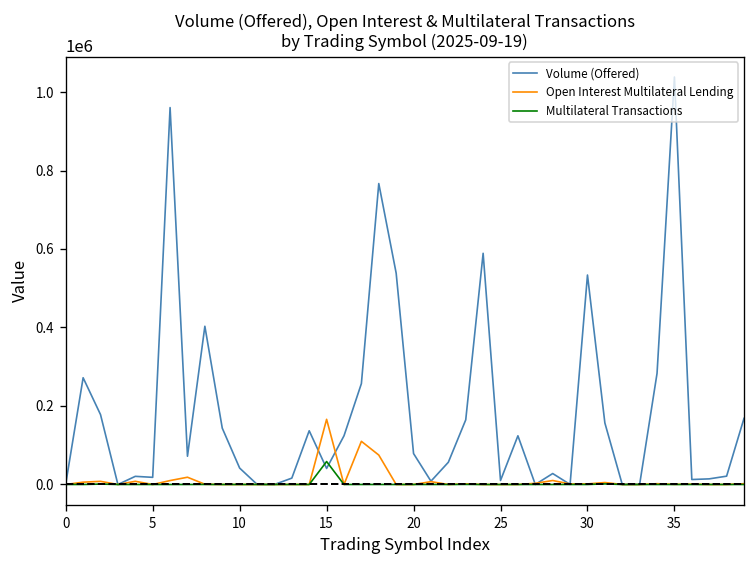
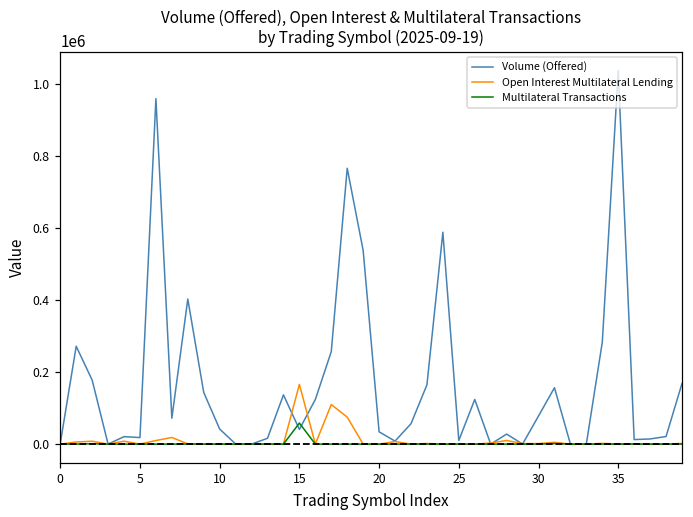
  {
    "Volume (Offered)": {
      "5": 20000,
      "10": 40000,
      "15": 40000,
-     "20": 80000,
+     "20": 30000,
      "25": 10000,
-     "30": 530000
+     "30": 80000
    },
    "Open Interest Multilateral Lending": {
      "15": 170000
    },
    "Multilateral Transactions": {
      "15": 60000
    }
  }
